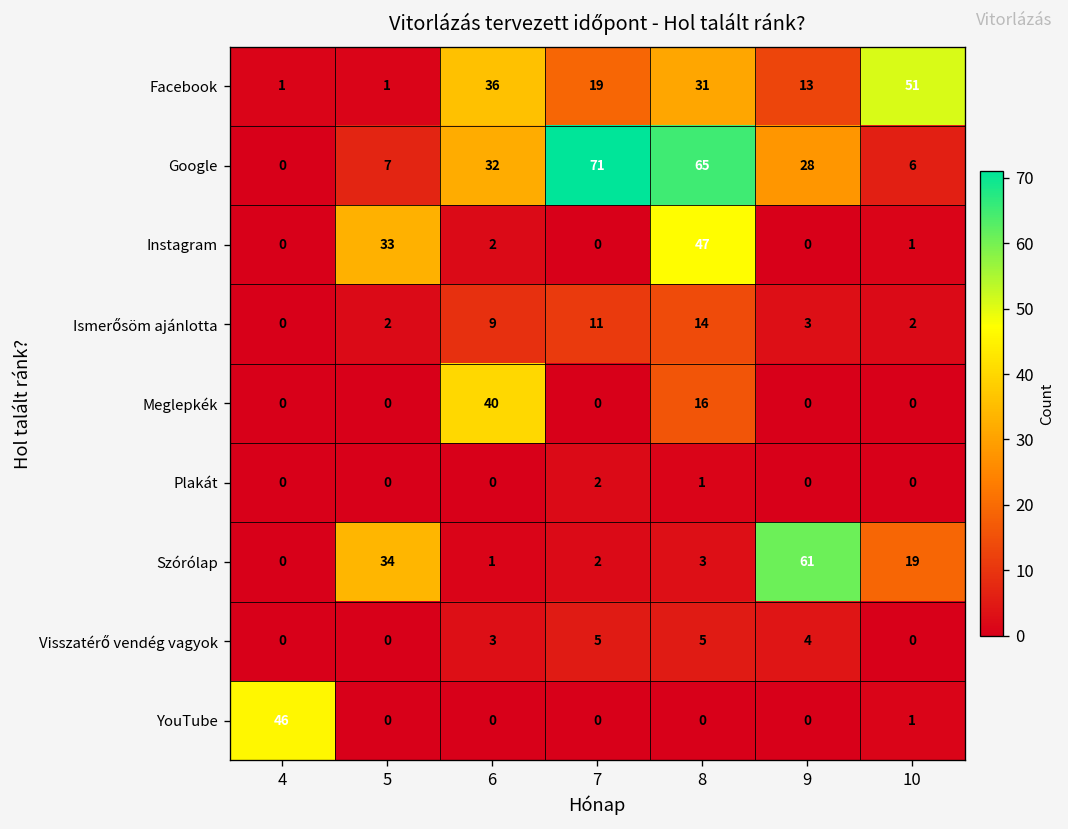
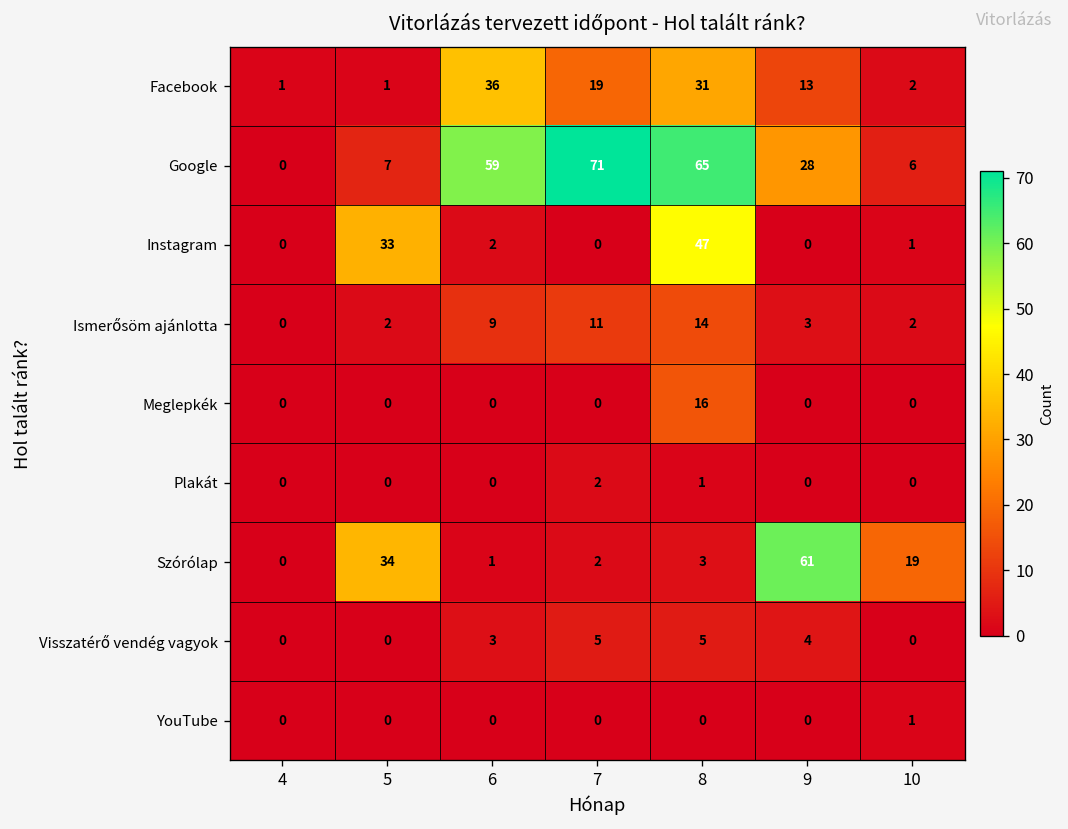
  {
    "Facebook": {
      "4": 1,
      "5": 1,
      "6": 36,
      "7": 19,
      "8": 31,
      "9": 13,
-     "10": 51
+     "10": 2
    },
    "Google": {
      "4": 0,
      "5": 7,
-     "6": 32,
+     "6": 59,
      "7": 71,
      "8": 65,
      "9": 28,
      "10": 6
    },
    "Instagram": {
      "4": 0,
      "5": 33,
      "6": 2,
      "7": 0,
      "8": 47,
      "9": 0,
      "10": 1
    },
    "Ismerősöm ajánlotta": {
      "4": 0,
      "5": 2,
      "6": 9,
      "7": 11,
      "8": 14,
      "9": 3,
      "10": 2
    },
    "Meglepkék": {
      "4": 0,
      "5": 0,
-     "6": 40,
+     "6": 0,
      "7": 0,
      "8": 16,
      "9": 0,
      "10": 0
    },
    "Plakát": {
      "4": 0,
      "5": 0,
      "6": 0,
      "7": 2,
      "8": 1,
      "9": 0,
      "10": 0
    },
    "Szórólap": {
      "4": 0,
      "5": 34,
      "6": 1,
      "7": 2,
      "8": 3,
      "9": 61,
      "10": 19
    },
    "Visszatérő vendég vagyok": {
      "4": 0,
      "5": 0,
      "6": 3,
      "7": 5,
      "8": 5,
      "9": 4,
      "10": 0
    },
    "YouTube": {
-     "4": 46,
+     "4": 0,
      "5": 0,
      "6": 0,
      "7": 0,
      "8": 0,
      "9": 0,
      "10": 1
    }
  }
